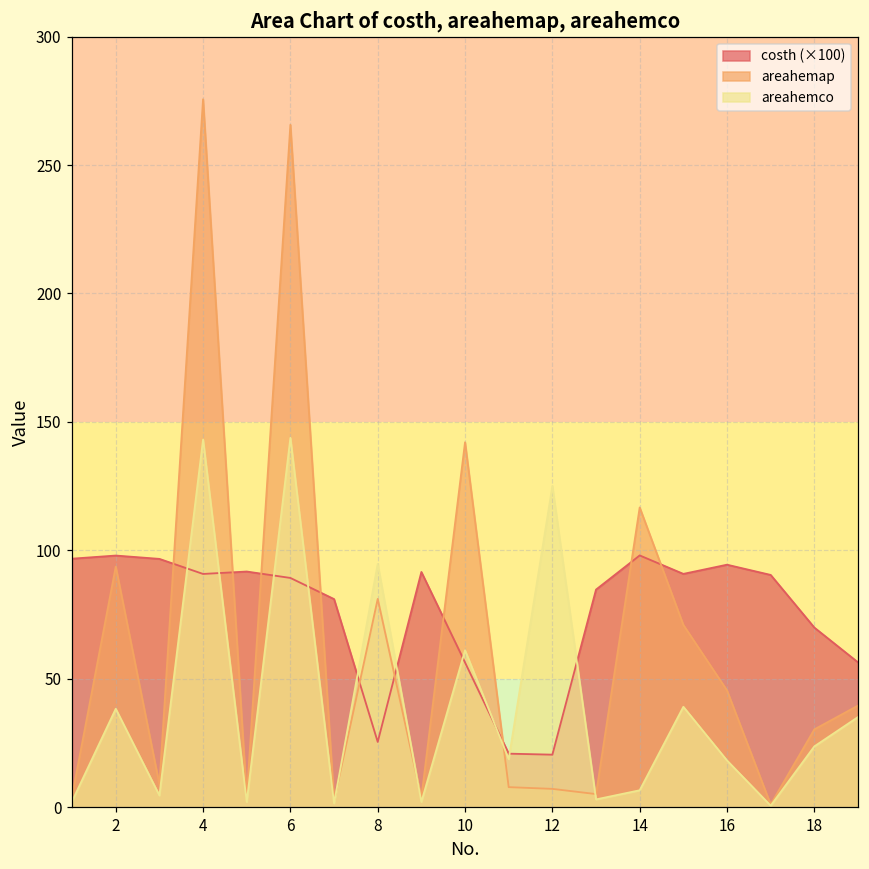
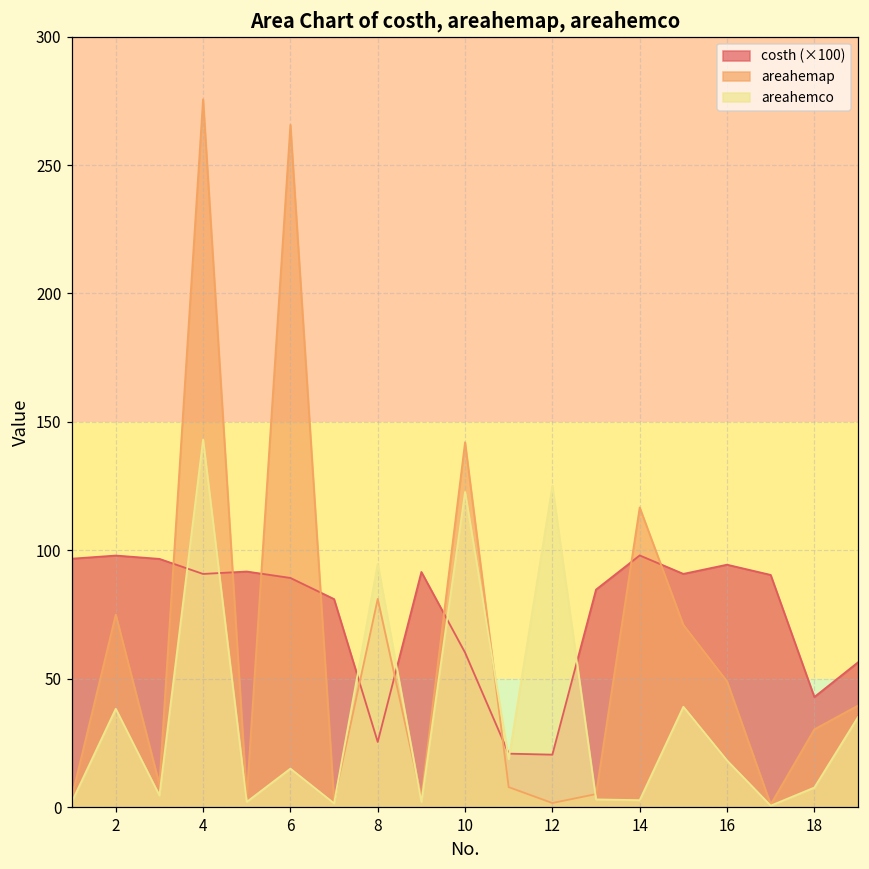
  {
    "costh (×100)": {
      "2": 98,
      "4": 91,
      "6": 89,
      "8": 25,
-     "10": 56,
+     "10": 60,
      "12": 20,
      "14": 98,
      "16": 94,
-     "18": 70
+     "18": 43
    },
    "areahemap": {
-     "2": 94,
+     "2": 75,
      "4": 276,
      "6": 266,
      "8": 81,
      "10": 142,
-     "12": 7,
+     "12": 2,
      "14": 117,
-     "16": 45,
+     "16": 49,
      "18": 30
    },
    "areahemco": {
      "2": 38,
      "4": 143,
-     "6": 144,
+     "6": 15,
      "8": 95,
-     "10": 61,
+     "10": 123,
      "12": 125,
-     "14": 7,
+     "14": 3,
      "16": 18,
-     "18": 24
+     "18": 8
    }
  }
